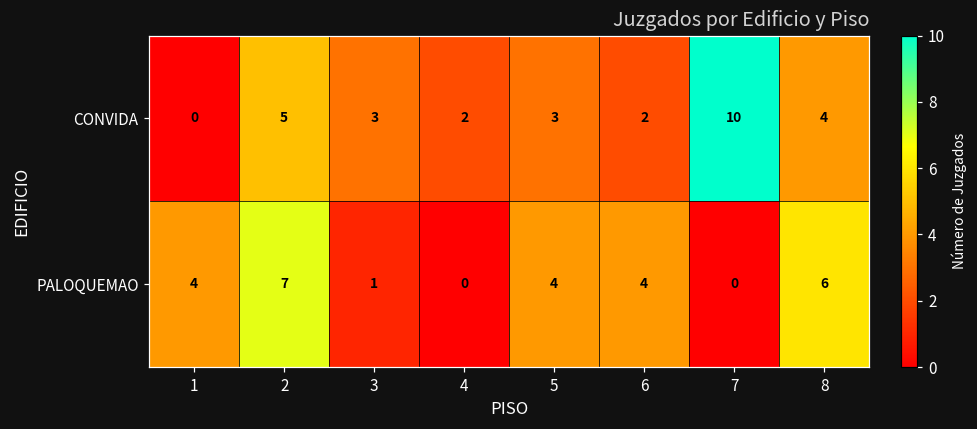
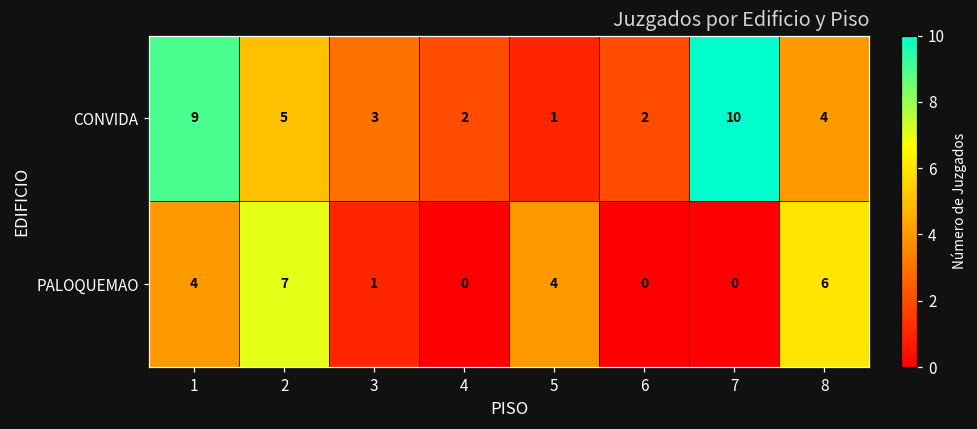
  {
    "CONVIDA": {
-     "1": 0,
+     "1": 9,
      "2": 5,
      "3": 3,
      "4": 2,
-     "5": 3,
+     "5": 1,
      "6": 2,
      "7": 10,
      "8": 4
    },
    "PALOQUEMAO": {
      "1": 4,
      "2": 7,
      "3": 1,
      "4": 0,
      "5": 4,
-     "6": 4,
+     "6": 0,
      "7": 0,
      "8": 6
    }
  }
